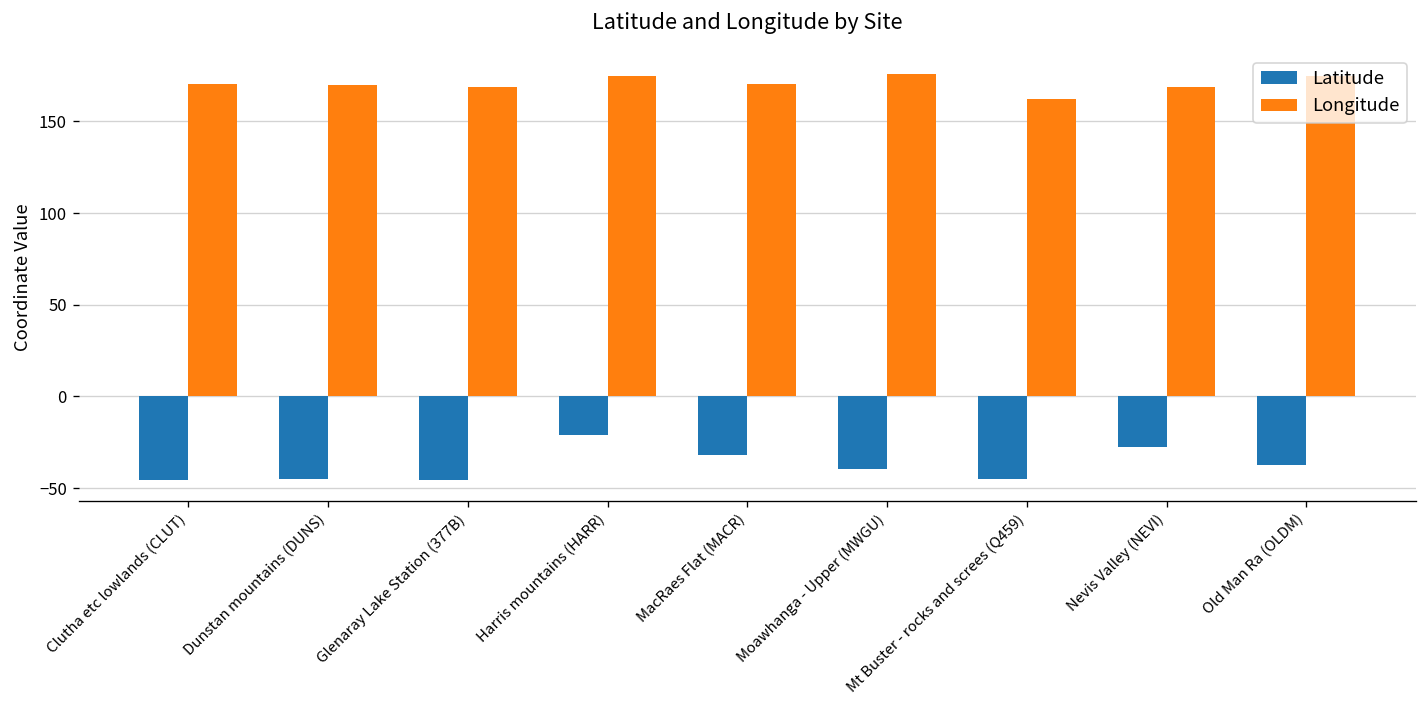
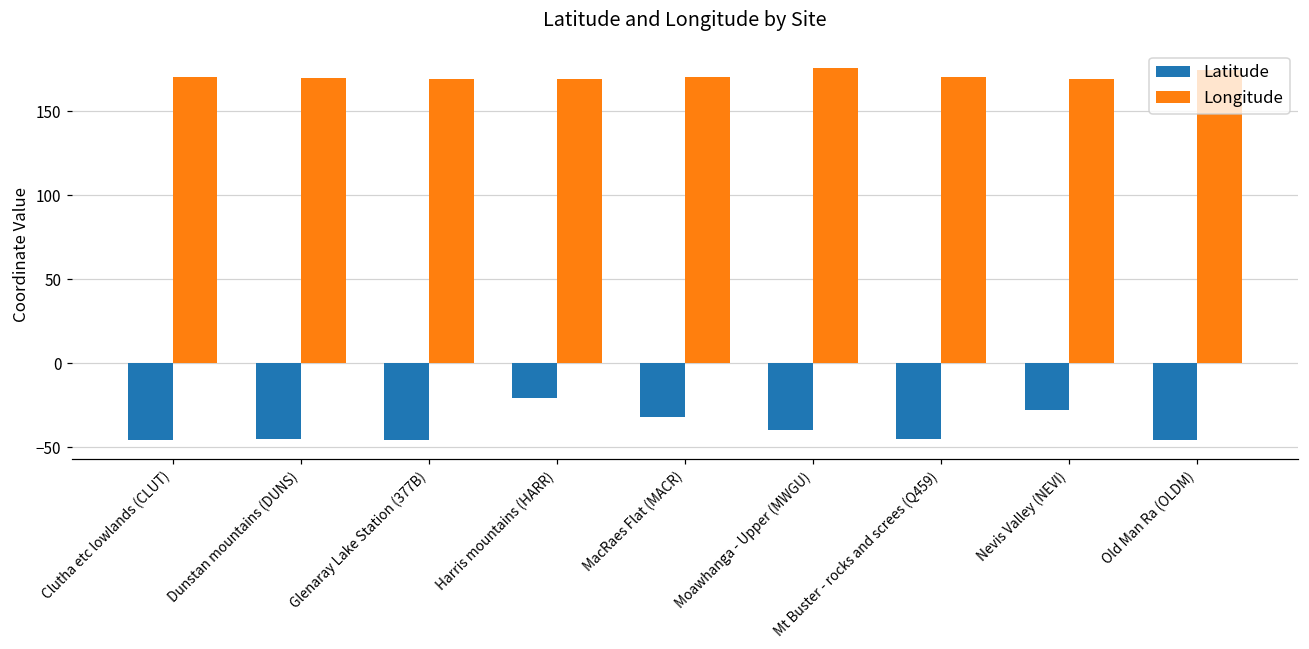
  {
    "Latitude": {
      "Clutha etc lowlands (CLUT)": -46,
      "Dunstan mountains (DUNS)": -45,
      "Glenaray Lake Station (377B)": -45,
      "Harris mountains (HARR)": -21,
      "MacRaes Flat (MACR)": -32,
      "Moawhanga - Upper (MWGU)": -39,
      "Mt Buster - rocks and screes (Q459)": -45,
      "Nevis Valley (NEVI)": -28,
-     "Old Man Ra (OLDM)": -37
+     "Old Man Ra (OLDM)": -45
    },
    "Longitude": {
      "Clutha etc lowlands (CLUT)": 170,
      "Dunstan mountains (DUNS)": 170,
      "Glenaray Lake Station (377B)": 169,
-     "Harris mountains (HARR)": 174,
+     "Harris mountains (HARR)": 169,
      "MacRaes Flat (MACR)": 170,
      "Moawhanga - Upper (MWGU)": 176,
-     "Mt Buster - rocks and screes (Q459)": 162,
+     "Mt Buster - rocks and screes (Q459)": 170,
      "Nevis Valley (NEVI)": 169
    }
  }
